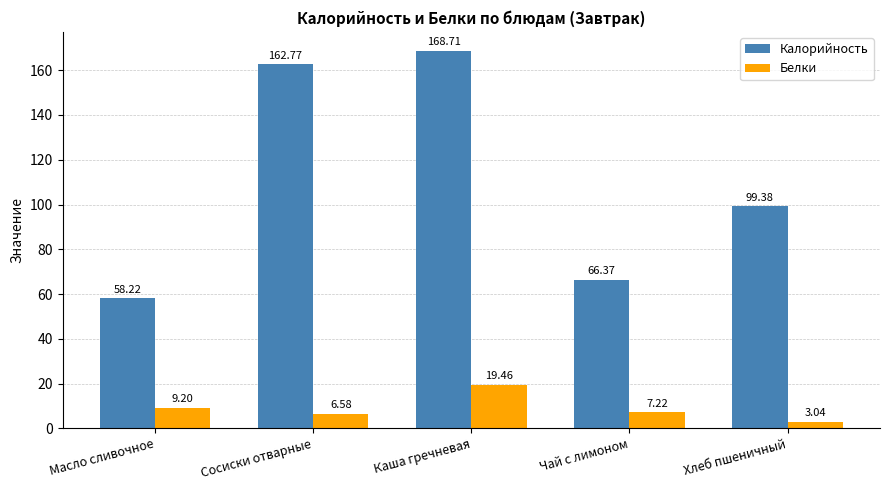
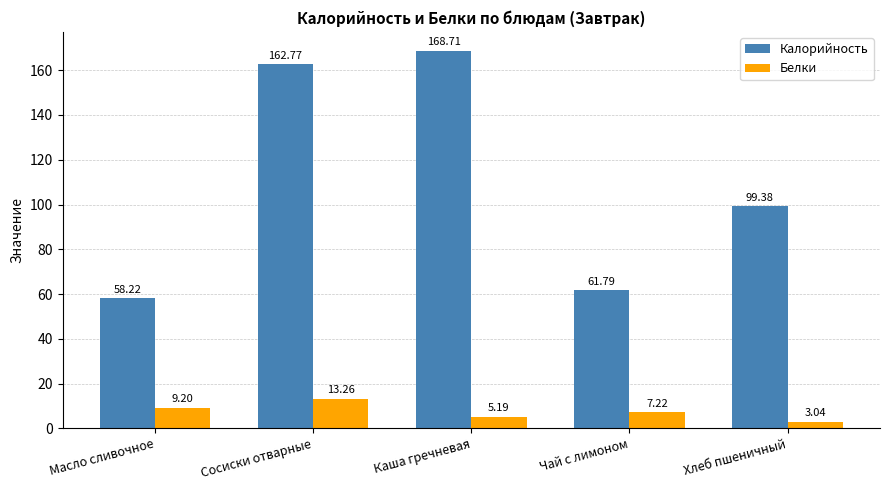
  {
    "Калорийность": {
      "Масло сливочное": 58.22,
      "Сосиски отварные": 162.77,
      "Каша гречневая": 168.71,
-     "Чай с лимоном": 66.37,
+     "Чай с лимоном": 61.79,
      "Хлеб пшеничный": 99.38
    },
    "Белки": {
      "Масло сливочное": 9.20,
-     "Сосиски отварные": 6.58,
-     "Каша гречневая": 19.46,
+     "Сосиски отварные": 13.26,
+     "Каша гречневая": 5.19,
      "Чай с лимоном": 7.22,
      "Хлеб пшеничный": 3.04
    }
  }
